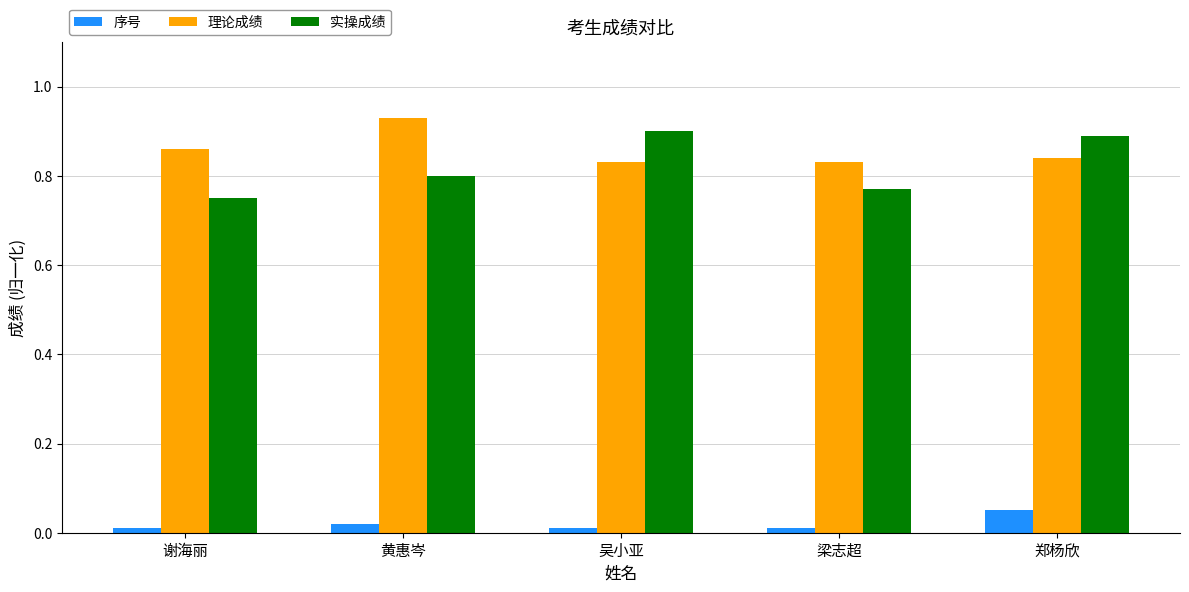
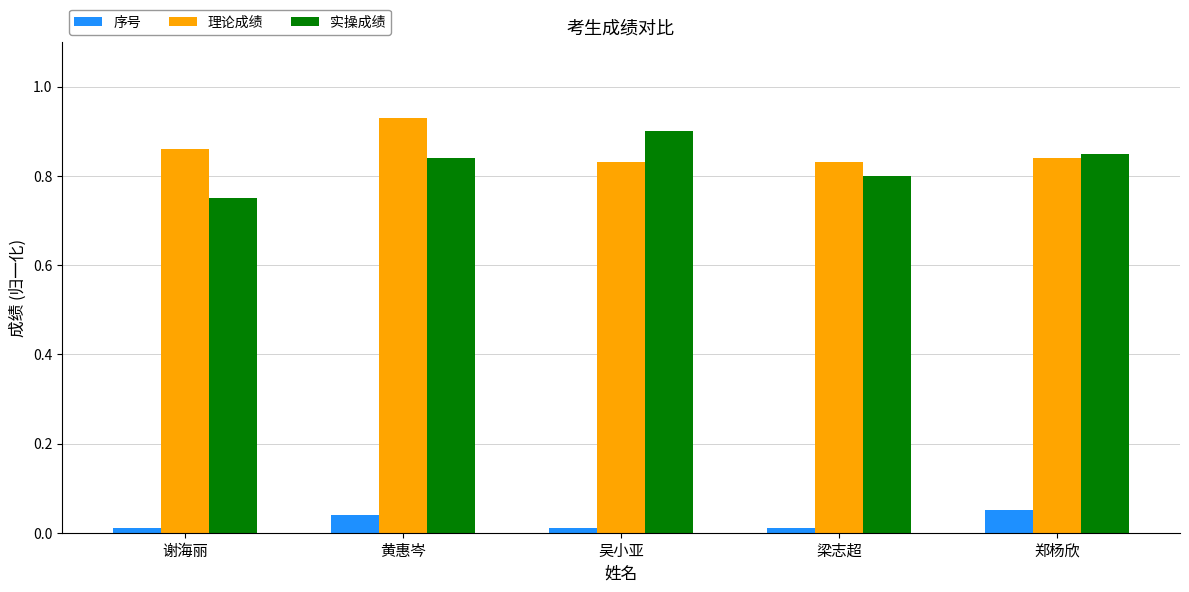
  {
    "序号": {
      "谢海丽": 0.01,
-     "黄惠岑": 0.02,
+     "黄惠岑": 0.04,
      "吴小亚": 0.01,
      "梁志超": 0.01,
      "郑杨欣": 0.05
    },
    "理论成绩": {
      "谢海丽": 0.86,
      "黄惠岑": 0.93,
      "吴小亚": 0.83,
      "梁志超": 0.83,
      "郑杨欣": 0.84
    },
    "实操成绩": {
      "谢海丽": 0.75,
-     "黄惠岑": 0.80,
+     "黄惠岑": 0.84,
      "吴小亚": 0.90,
-     "梁志超": 0.77,
-     "郑杨欣": 0.89
+     "梁志超": 0.80,
+     "郑杨欣": 0.85
    }
  }
